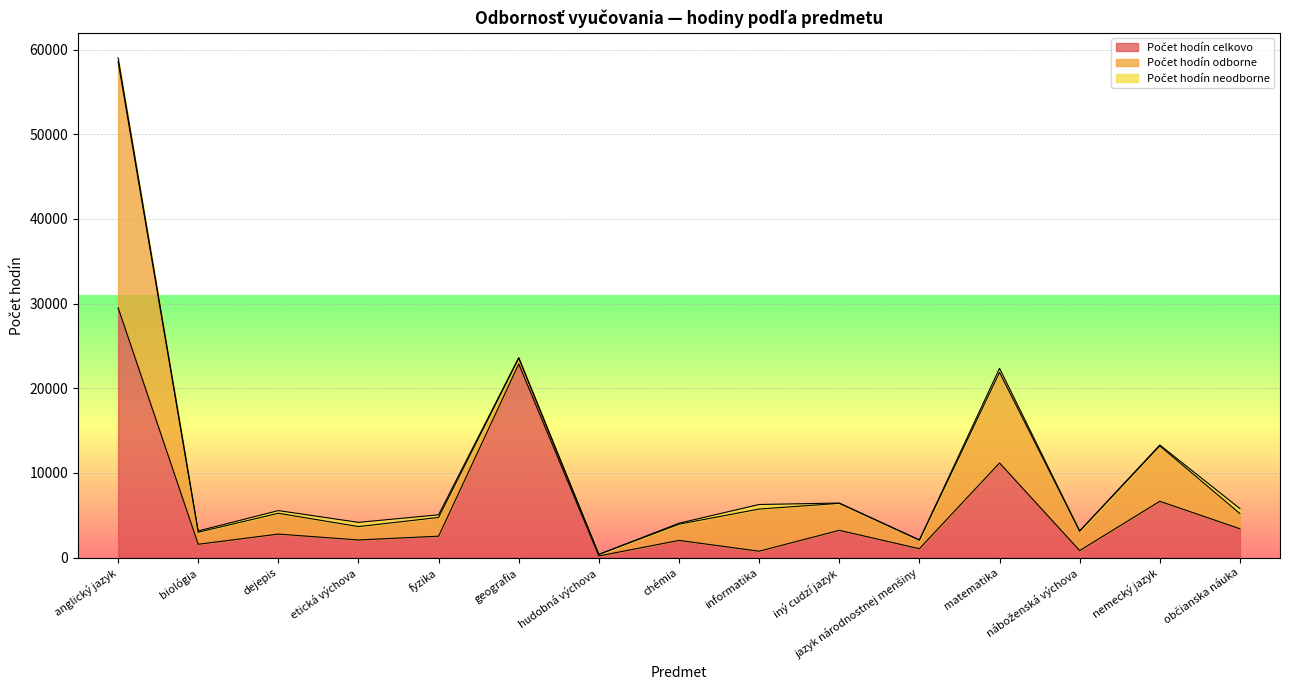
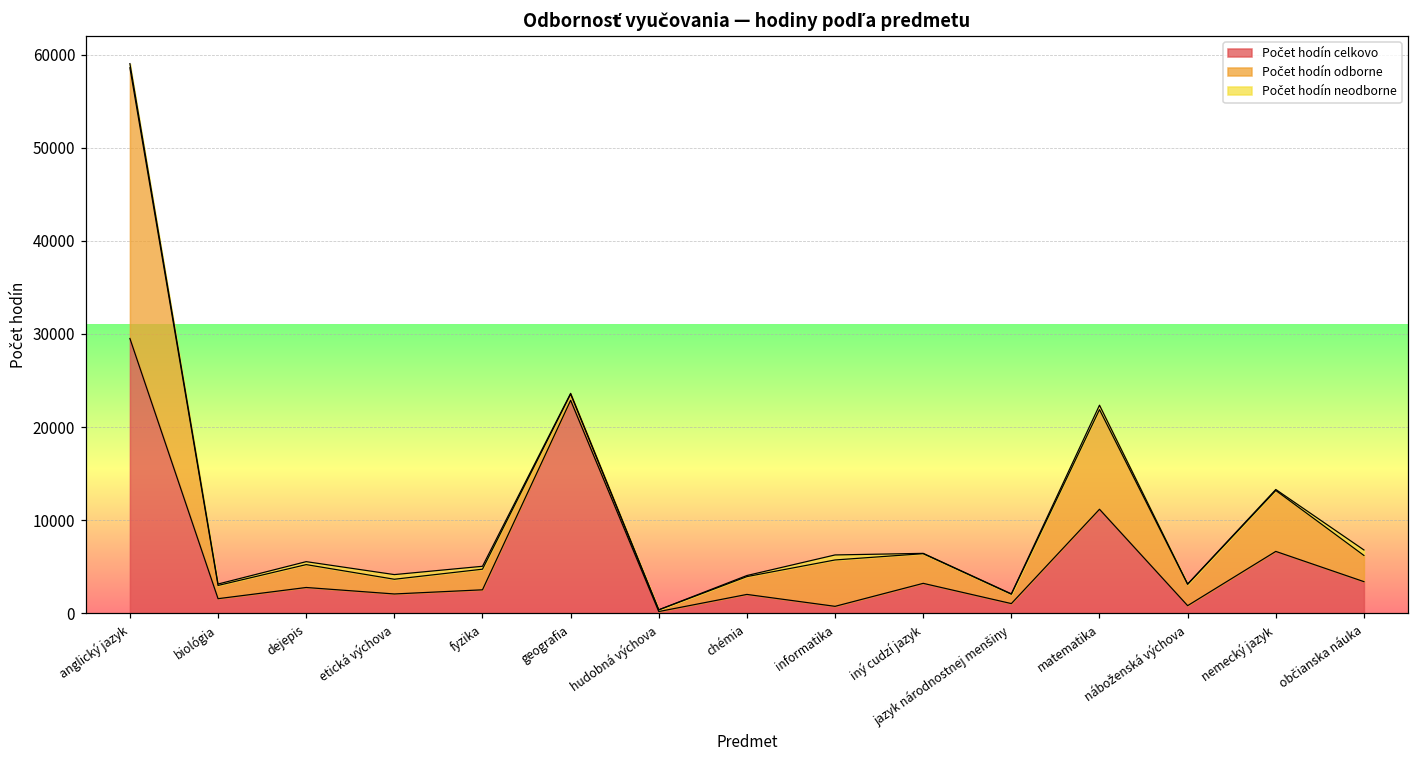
  {
    "Počet hodín celkovo": {
      "anglický jazyk": 30000,
      "biológia": 2000,
      "dejepis": 3000,
      "etická výchova": 2000,
      "fyzika": 3000,
      "geografia": 23000,
      "chémia": 2000,
      "informatika": 1000,
      "iný cudzí jazyk": 3000,
      "jazyk národnostnej menšiny": 1000,
      "matematika": 11000,
      "náboženská výchova": 1000,
      "nemecký jazyk": 7000,
      "občianska náuka": 3000
    },
    "Počet hodín odborne": {
      "anglický jazyk": 29000,
      "dejepis": 2000,
      "etická výchova": 2000,
      "fyzika": 2000,
      "informatika": 5000,
      "matematika": 11000,
-     "občianska náuka": 2000
+     "občianska náuka": 3000
    },
    "Počet hodín neodborne": {
      "anglický jazyk": 0,
      "dejepis": 0,
      "etická výchova": 1000,
      "fyzika": 0,
      "informatika": 1000,
      "matematika": 0,
      "občianska náuka": 1000
    }
  }
